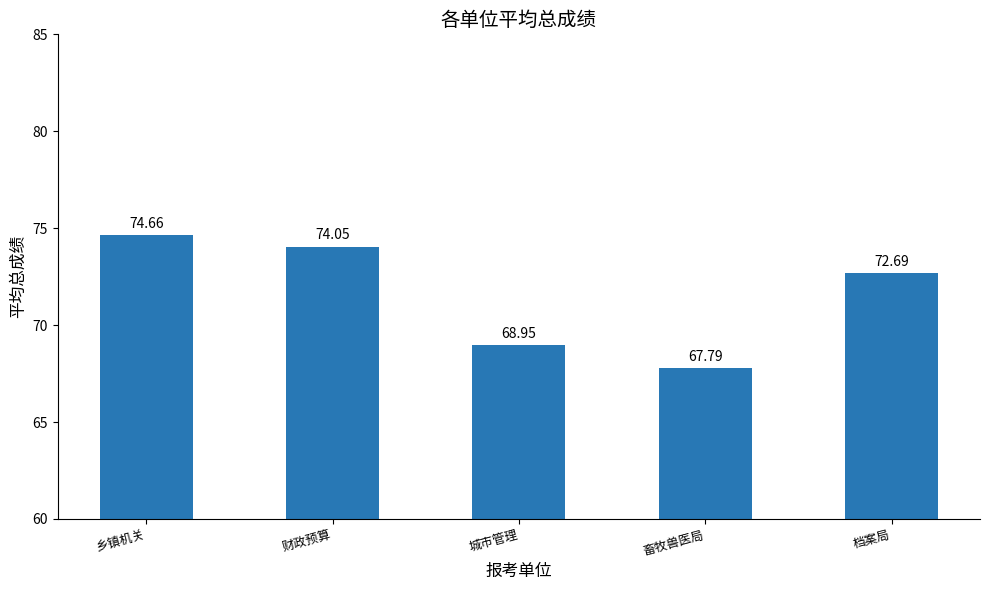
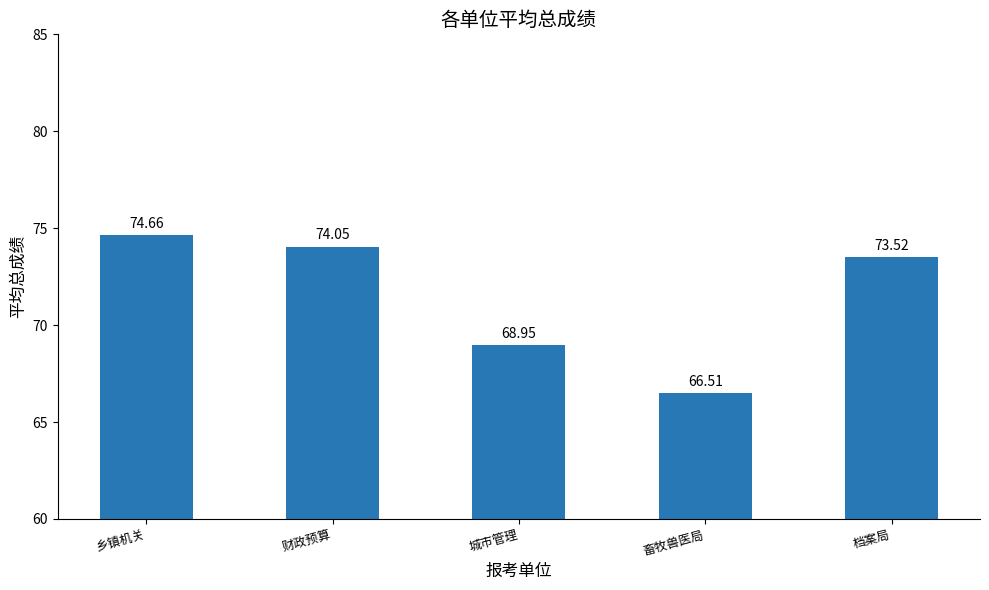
  {
    "乡镇机关": 74.66,
    "财政预算": 74.05,
    "城市管理": 68.95,
-   "畜牧兽医局": 67.79,
-   "档案局": 72.69
+   "畜牧兽医局": 66.51,
+   "档案局": 73.52
  }
